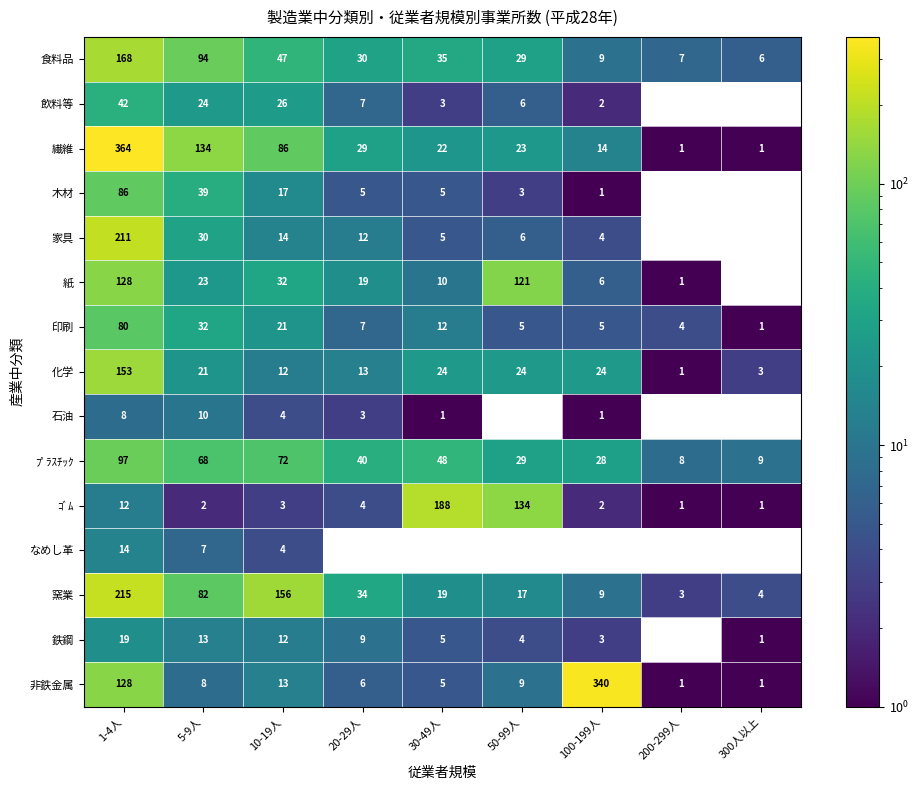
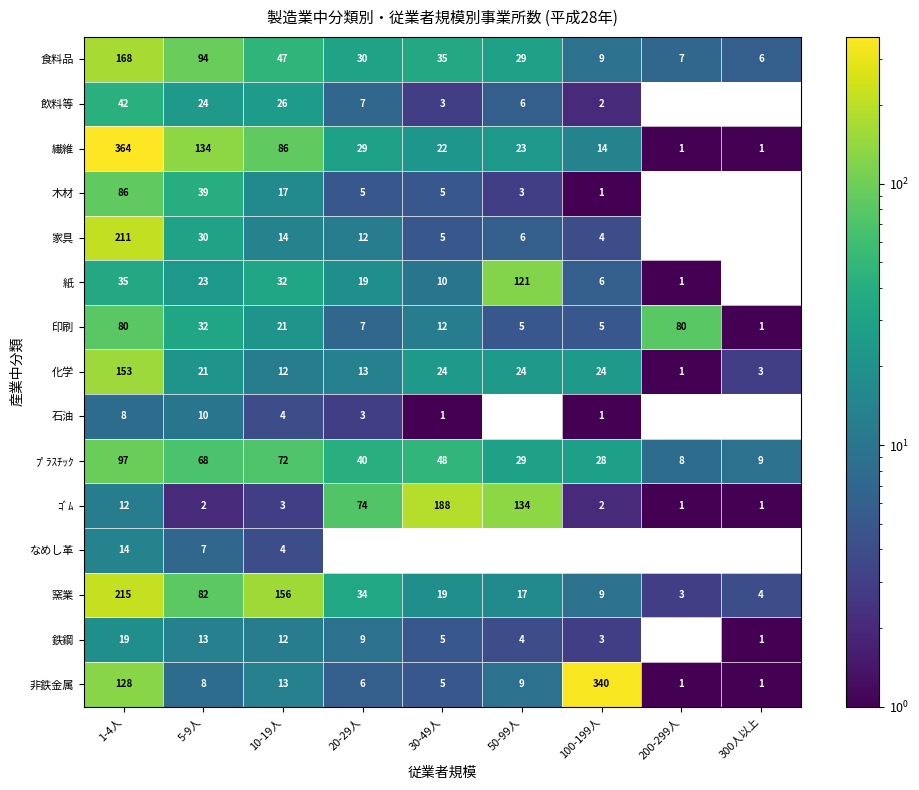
  {
    "食料品": {
      "1-4人": 168,
      "5-9人": 94,
      "10-19人": 47,
      "20-29人": 30,
      "30-49人": 35,
      "50-99人": 29,
      "100-199人": 9,
      "200-299人": 7,
      "300人以上": 6
    },
    "飲料等": {
      "1-4人": 42,
      "5-9人": 24,
      "10-19人": 26,
      "20-29人": 7,
      "30-49人": 3,
      "50-99人": 6,
      "100-199人": 2
    },
    "繊維": {
      "1-4人": 364,
      "5-9人": 134,
      "10-19人": 86,
      "20-29人": 29,
      "30-49人": 22,
      "50-99人": 23,
      "100-199人": 14,
      "200-299人": 1,
      "300人以上": 1
    },
    "木材": {
      "1-4人": 86,
      "5-9人": 39,
      "10-19人": 17,
      "20-29人": 5,
      "30-49人": 5,
      "50-99人": 3,
      "100-199人": 1
    },
    "家具": {
      "1-4人": 211,
      "5-9人": 30,
      "10-19人": 14,
      "20-29人": 12,
      "30-49人": 5,
      "50-99人": 6,
      "100-199人": 4
    },
    "紙": {
-     "1-4人": 128,
+     "1-4人": 35,
      "5-9人": 23,
      "10-19人": 32,
      "20-29人": 19,
      "30-49人": 10,
      "50-99人": 121,
      "100-199人": 6,
      "200-299人": 1
    },
    "印刷": {
      "1-4人": 80,
      "5-9人": 32,
      "10-19人": 21,
      "20-29人": 7,
      "30-49人": 12,
      "50-99人": 5,
      "100-199人": 5,
-     "200-299人": 4,
+     "200-299人": 80,
      "300人以上": 1
    },
    "化学": {
      "1-4人": 153,
      "5-9人": 21,
      "10-19人": 12,
      "20-29人": 13,
      "30-49人": 24,
      "50-99人": 24,
      "100-199人": 24,
      "200-299人": 1,
      "300人以上": 3
    },
    "石油": {
      "1-4人": 8,
      "5-9人": 10,
      "10-19人": 4,
      "20-29人": 3,
      "30-49人": 1,
      "100-199人": 1
    },
    "ﾌﾟﾗｽﾁｯｸ": {
      "1-4人": 97,
      "5-9人": 68,
      "10-19人": 72,
      "20-29人": 40,
      "30-49人": 48,
      "50-99人": 29,
      "100-199人": 28,
      "200-299人": 8,
      "300人以上": 9
    },
    "ｺﾞﾑ": {
      "1-4人": 12,
      "5-9人": 2,
      "10-19人": 3,
-     "20-29人": 4,
+     "20-29人": 74,
      "30-49人": 188,
      "50-99人": 134,
      "100-199人": 2,
      "200-299人": 1,
      "300人以上": 1
    },
    "なめし革": {
      "1-4人": 14,
      "5-9人": 7,
      "10-19人": 4
    },
    "窯業": {
      "1-4人": 215,
      "5-9人": 82,
      "10-19人": 156,
      "20-29人": 34,
      "30-49人": 19,
      "50-99人": 17,
      "100-199人": 9,
      "200-299人": 3,
      "300人以上": 4
    },
    "鉄鋼": {
      "1-4人": 19,
      "5-9人": 13,
      "10-19人": 12,
      "20-29人": 9,
      "30-49人": 5,
      "50-99人": 4,
      "100-199人": 3,
      "300人以上": 1
    },
    "非鉄金属": {
      "1-4人": 128,
      "5-9人": 8,
      "10-19人": 13,
      "20-29人": 6,
      "30-49人": 5,
      "50-99人": 9,
      "100-199人": 340,
      "200-299人": 1,
      "300人以上": 1
    }
  }
